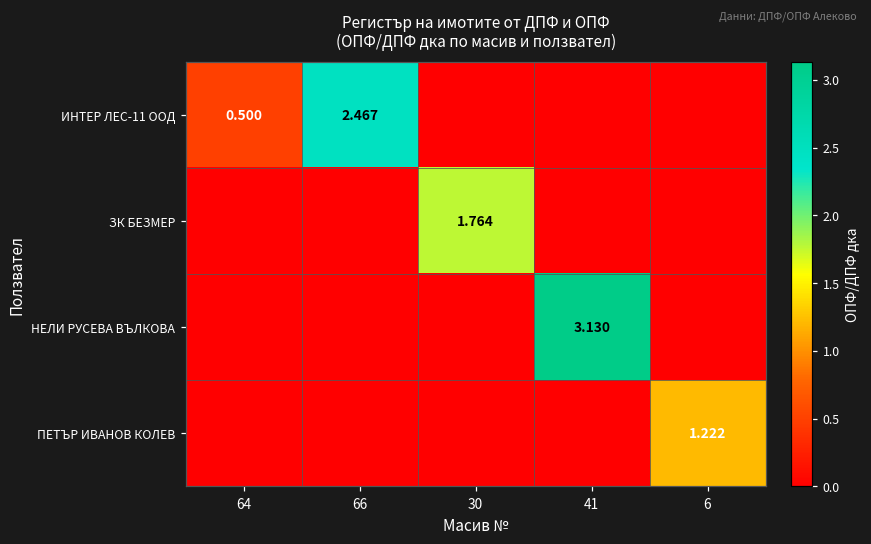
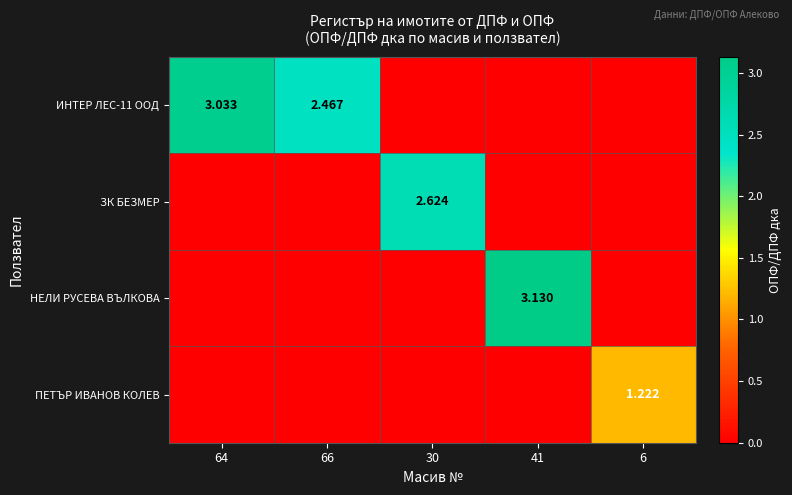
  {
    "ИНТЕР ЛЕС-11 ООД": {
-     "64": 0.500,
+     "64": 3.033,
      "66": 2.467
    },
    "ЗК БЕЗМЕР": {
-     "30": 1.764
+     "30": 2.624
    },
    "НЕЛИ РУСЕВА ВЪЛКОВА": {
      "41": 3.130
    },
    "ПЕТЪР ИВАНОВ КОЛЕВ": {
      "6": 1.222
    }
  }
